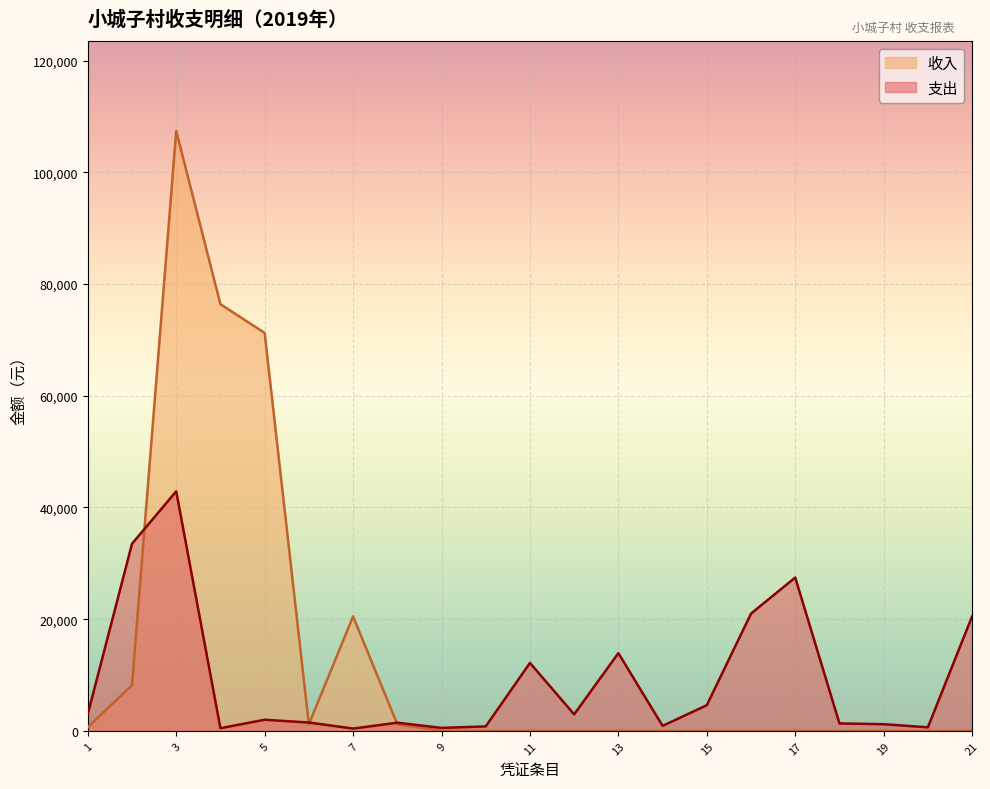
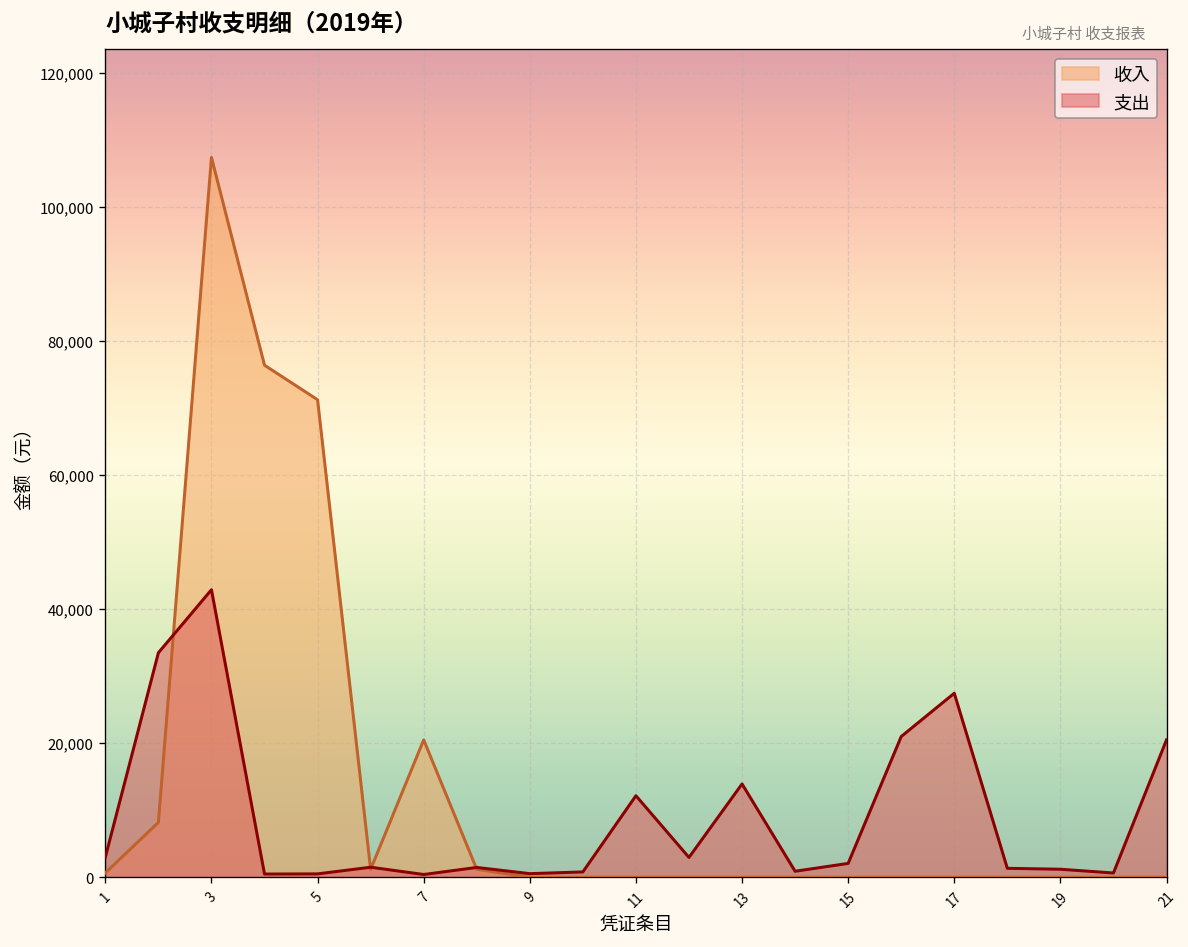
  {
    "收入": {
      "1": "1,000",
      "3": "107,000",
      "5": "71,000",
      "7": "21,000",
      "9": "0",
      "11": "0",
      "13": "0",
      "15": "0",
      "17": "0",
      "19": "0",
      "21": "0"
    },
    "支出": {
      "1": "3,000",
      "3": "43,000",
-     "5": "2,000",
+     "5": "1,000",
      "7": "0",
      "9": "1,000",
      "11": "12,000",
      "13": "14,000",
-     "15": "5,000",
+     "15": "2,000",
      "17": "27,000",
      "19": "1,000",
      "21": "21,000"
    }
  }
